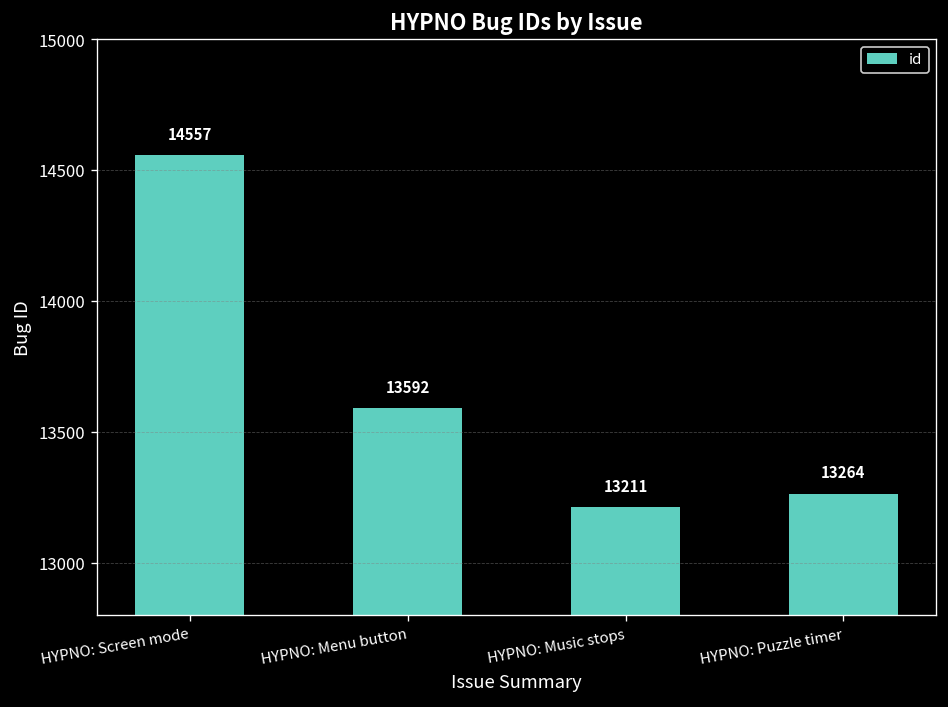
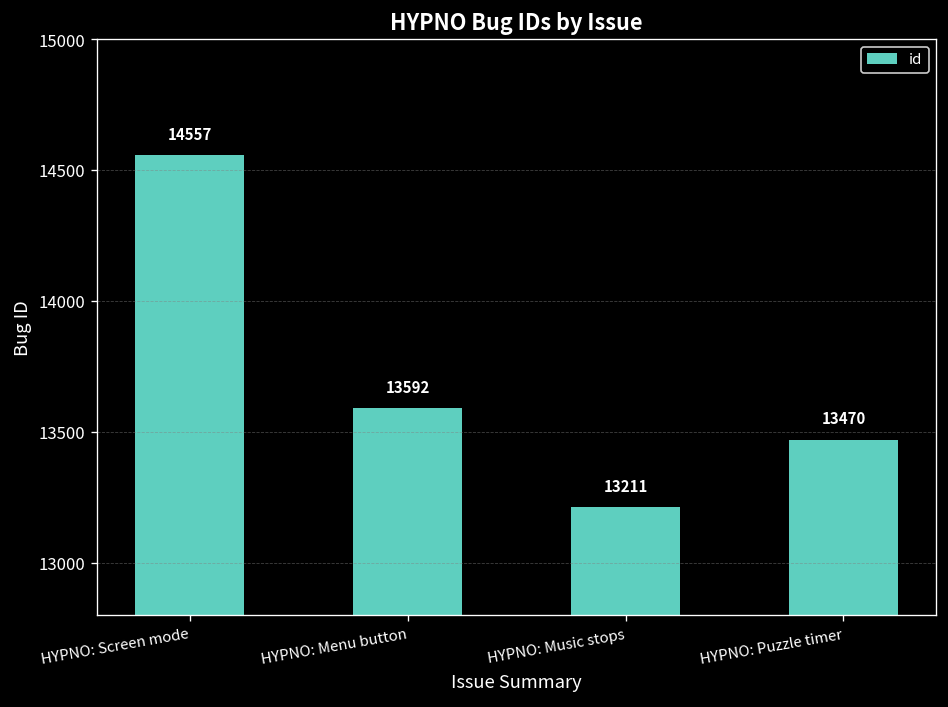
  {
    "HYPNO: Screen mode": 14557,
    "HYPNO: Menu button": 13592,
    "HYPNO: Music stops": 13211,
-   "HYPNO: Puzzle timer": 13264
+   "HYPNO: Puzzle timer": 13470
  }
